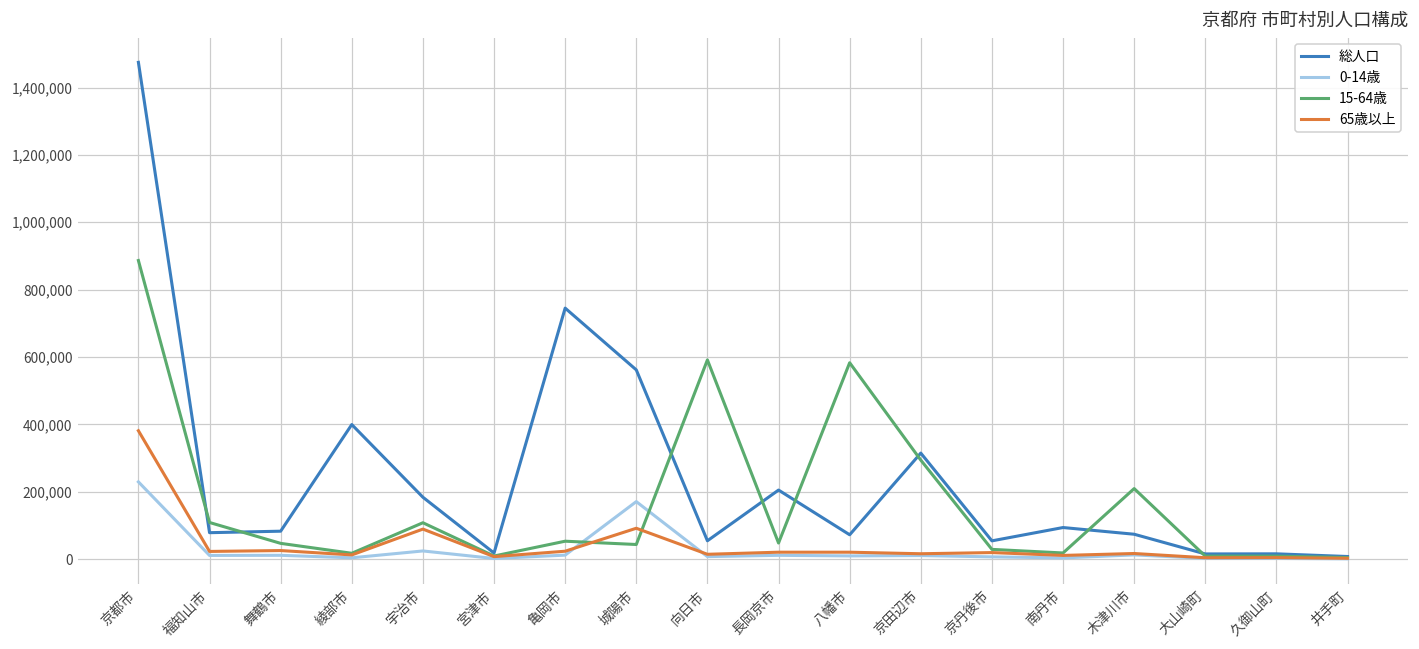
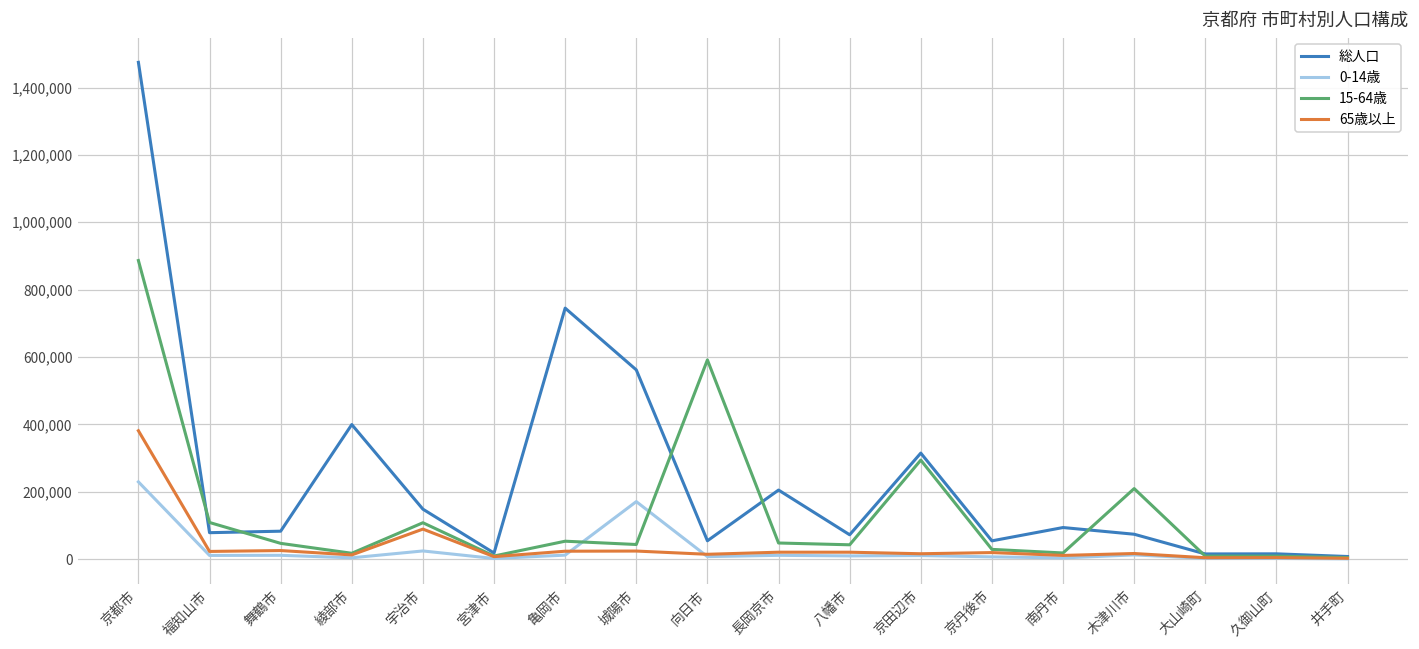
  {
    "総人口": {
      "京都市": "1,470,000",
      "福知山市": "80,000",
      "舞鶴市": "80,000",
      "綾部市": "400,000",
-     "宇治市": "180,000",
+     "宇治市": "150,000",
      "宮津市": "20,000",
      "亀岡市": "750,000",
      "城陽市": "560,000",
      "向日市": "50,000",
      "長岡京市": "200,000",
      "八幡市": "70,000",
      "京田辺市": "310,000",
      "京丹後市": "50,000",
      "南丹市": "90,000",
      "木津川市": "70,000"
    },
    "0-14歳": {
      "京都市": "230,000",
      "福知山市": "10,000",
      "舞鶴市": "10,000",
      "綾部市": "0",
      "宇治市": "20,000",
      "亀岡市": "10,000",
      "城陽市": "170,000",
      "長岡京市": "10,000",
      "八幡市": "10,000",
      "京丹後市": "10,000"
    },
    "15-64歳": {
      "京都市": "890,000",
      "福知山市": "110,000",
      "舞鶴市": "50,000",
      "宇治市": "110,000",
      "亀岡市": "50,000",
      "城陽市": "40,000",
      "向日市": "590,000",
      "長岡京市": "50,000",
-     "八幡市": "580,000",
+     "八幡市": "40,000",
      "京田辺市": "290,000",
      "京丹後市": "30,000",
      "木津川市": "210,000"
    },
    "65歳以上": {
      "京都市": "380,000",
      "福知山市": "20,000",
      "舞鶴市": "30,000",
      "宇治市": "90,000",
      "亀岡市": "20,000",
-     "城陽市": "90,000",
+     "城陽市": "20,000",
      "長岡京市": "20,000",
      "八幡市": "20,000",
      "京丹後市": "20,000"
    }
  }
